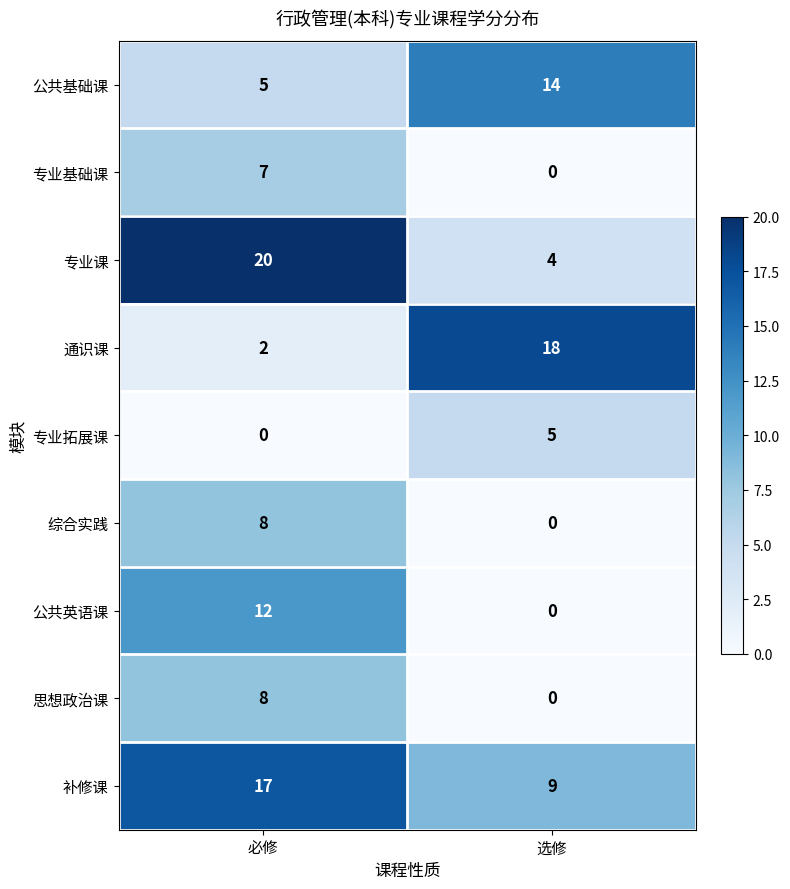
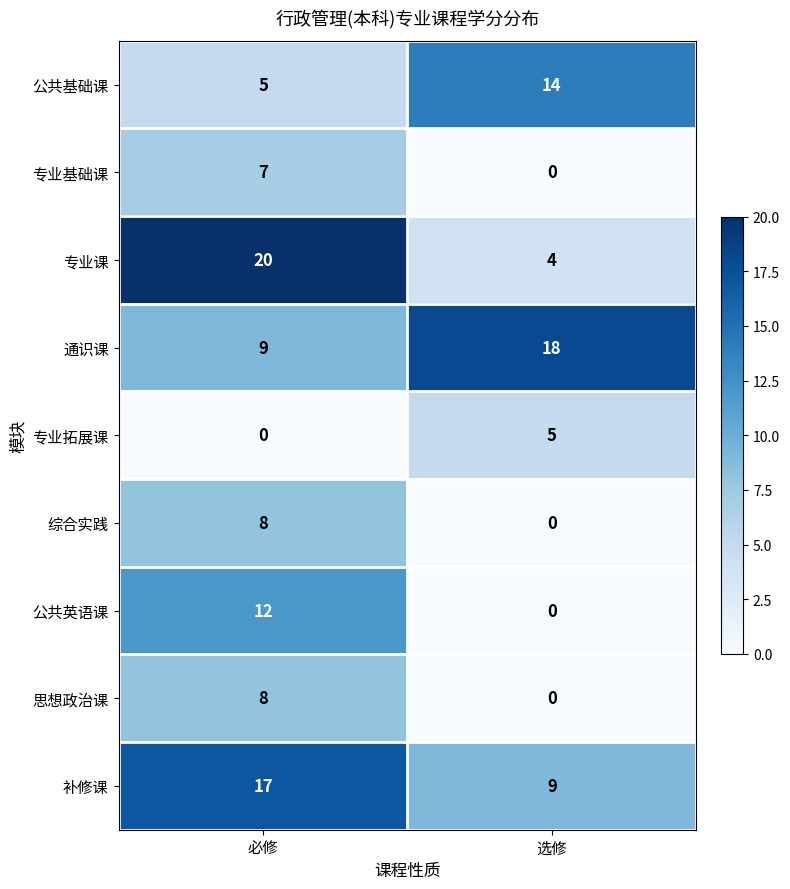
  {
    "公共基础课": {
      "必修": 5,
      "选修": 14
    },
    "专业基础课": {
      "必修": 7,
      "选修": 0
    },
    "专业课": {
      "必修": 20,
      "选修": 4
    },
    "通识课": {
-     "必修": 2,
+     "必修": 9,
      "选修": 18
    },
    "专业拓展课": {
      "必修": 0,
      "选修": 5
    },
    "综合实践": {
      "必修": 8,
      "选修": 0
    },
    "公共英语课": {
      "必修": 12,
      "选修": 0
    },
    "思想政治课": {
      "必修": 8,
      "选修": 0
    },
    "补修课": {
      "必修": 17,
      "选修": 9
    }
  }
